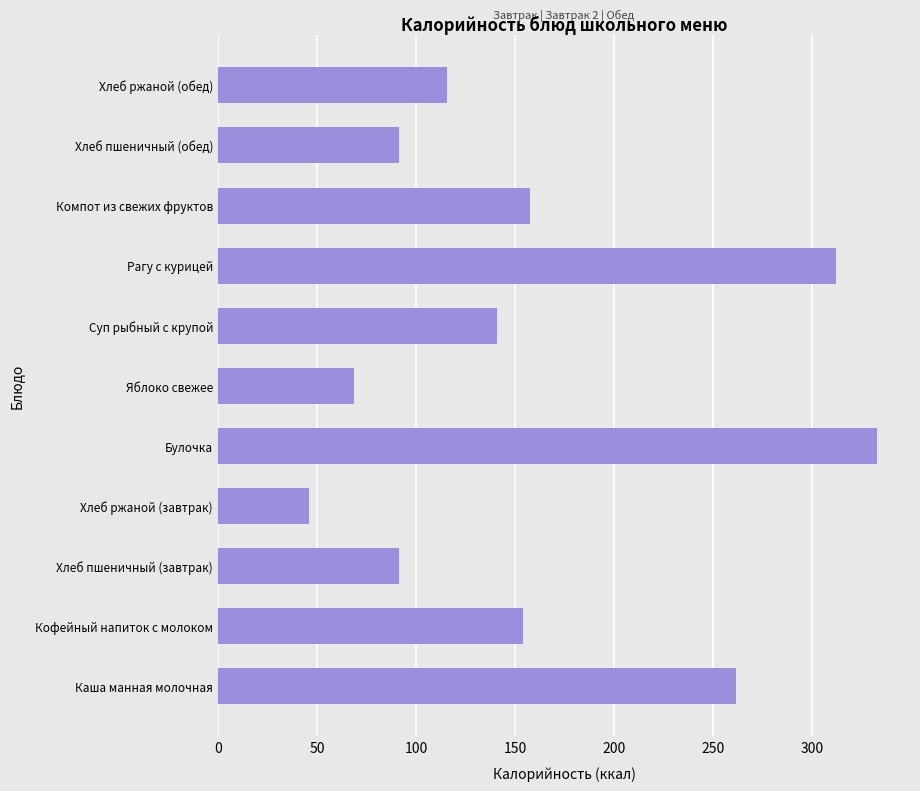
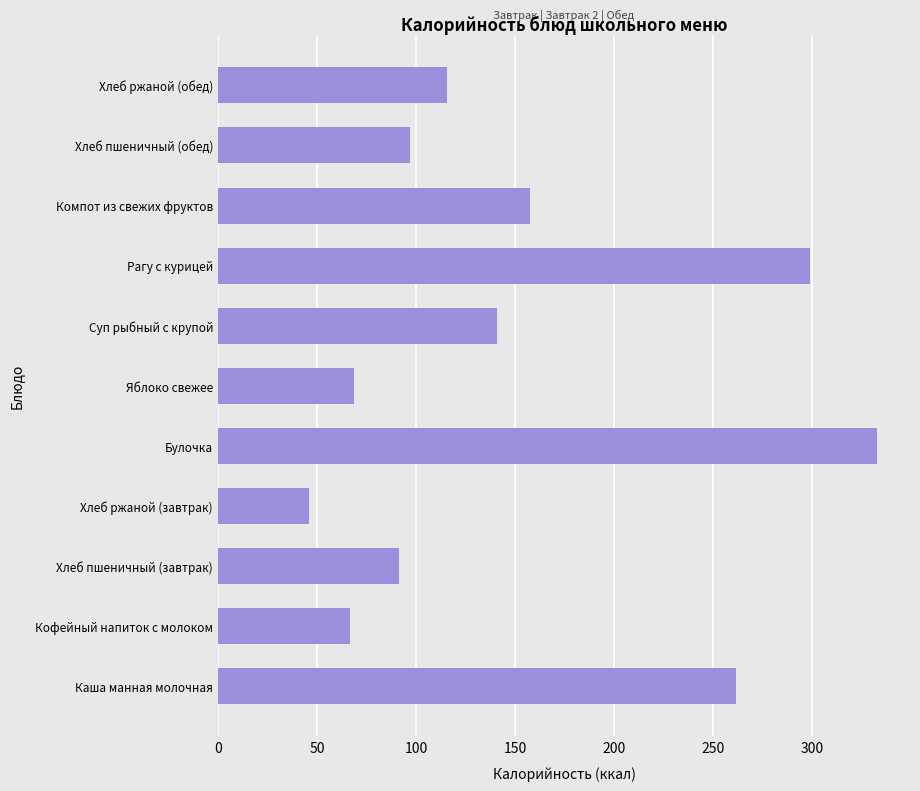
  {
    "Хлеб ржаной (обед)": 116,
-   "Хлеб пшеничный (обед)": 92,
+   "Хлеб пшеничный (обед)": 97,
    "Компот из свежих фруктов": 158,
-   "Рагу с курицей": 312,
+   "Рагу с курицей": 299,
    "Суп рыбный с крупой": 141,
    "Яблоко свежее": 69,
    "Булочка": 333,
    "Хлеб ржаной (завтрак)": 46,
    "Хлеб пшеничный (завтрак)": 92,
-   "Кофейный напиток с молоком": 154,
+   "Кофейный напиток с молоком": 67,
    "Каша манная молочная": 262
  }
